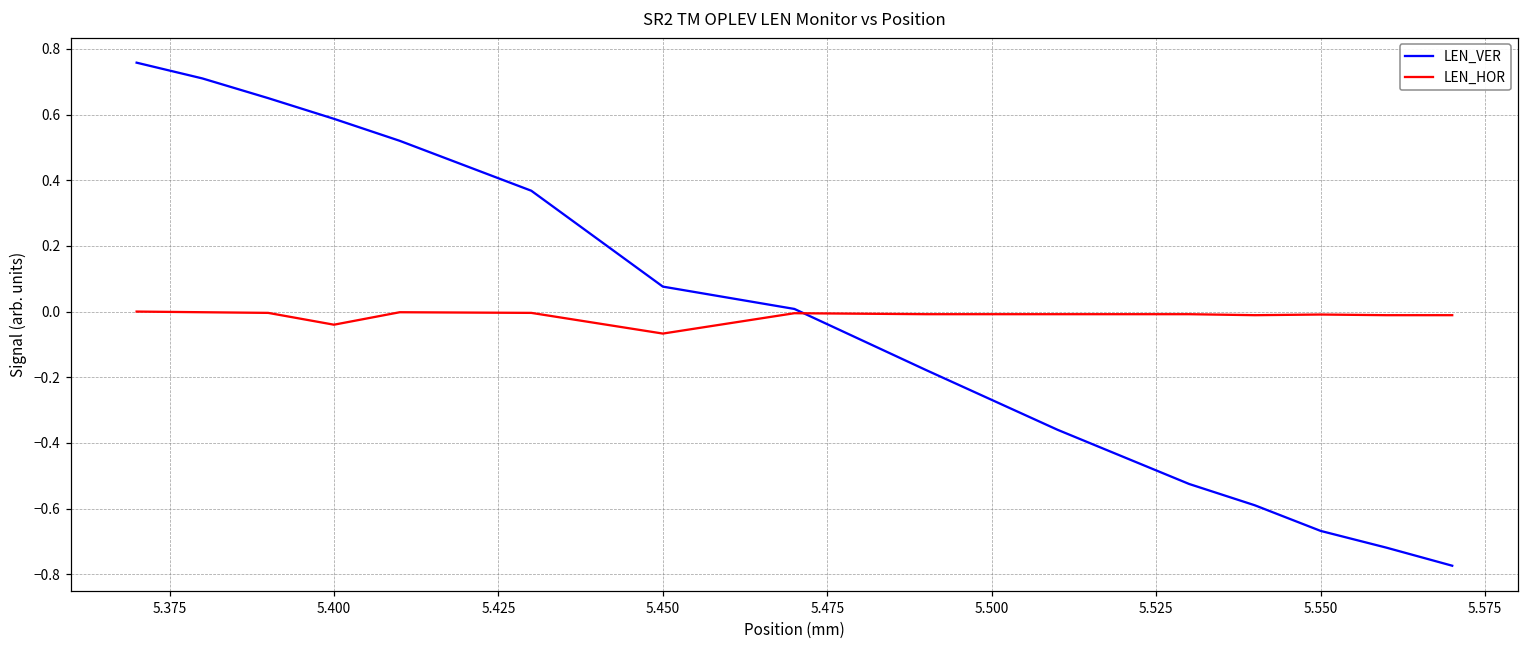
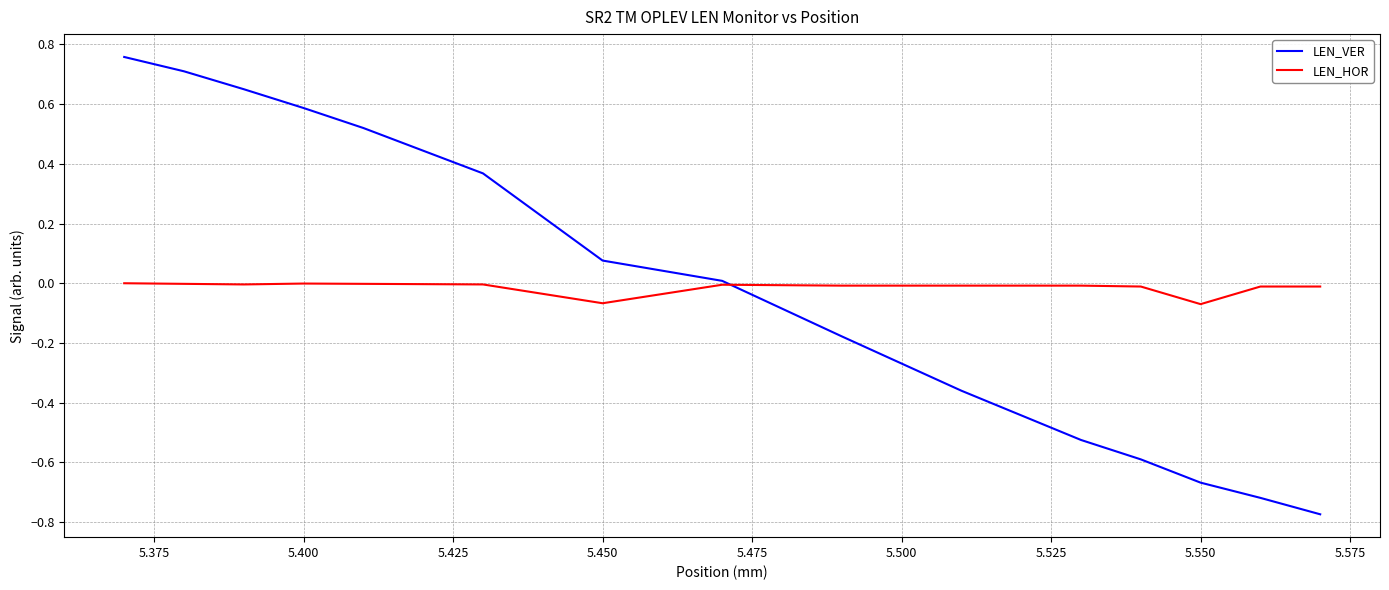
  {
    "LEN_VER": {
      "5.400": 0.59,
      "5.450": 0.08,
      "5.550": -0.67
    },
    "LEN_HOR": {
-     "5.400": -0.04,
+     "5.400": 0.00,
      "5.450": -0.07,
-     "5.550": -0.01
+     "5.550": -0.07
    }
  }
